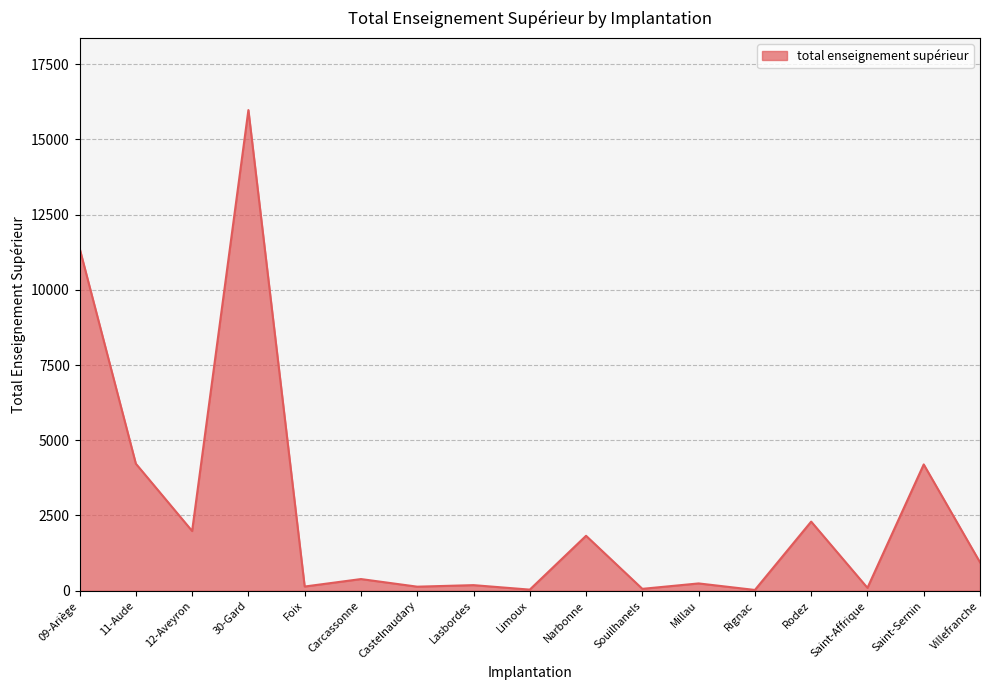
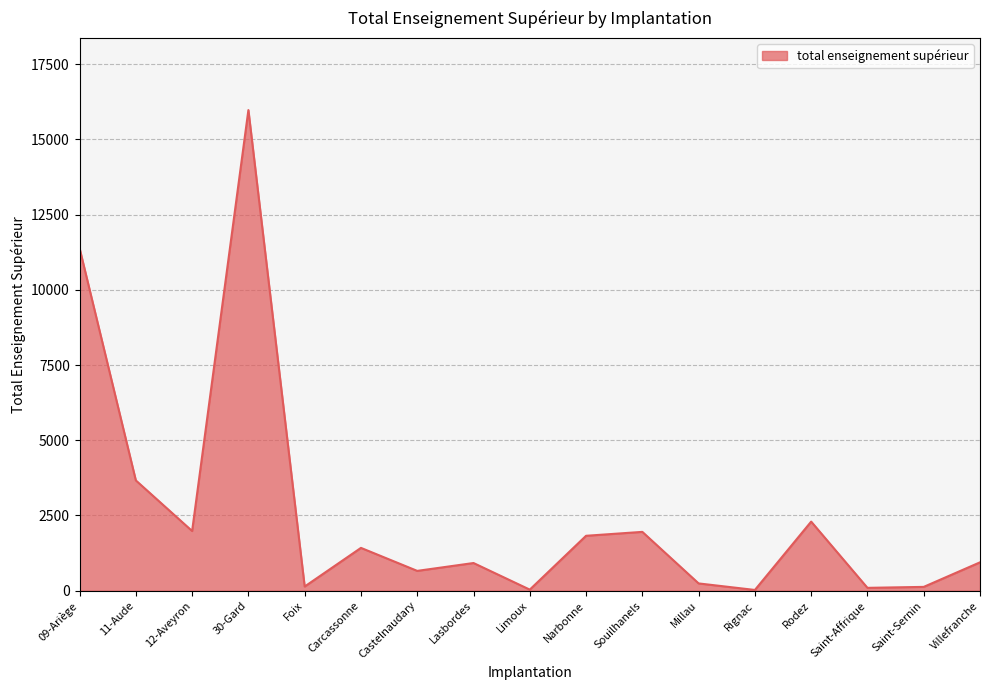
  {
    "09-Ariège": 11400,
-   "11-Aude": 4200,
+   "11-Aude": 3700,
    "12-Aveyron": 2000,
    "30-Gard": 16000,
    "Foix": 100,
-   "Carcassonne": 400,
-   "Castelnaudary": 100,
-   "Lasbordes": 200,
+   "Carcassonne": 1400,
+   "Castelnaudary": 700,
+   "Lasbordes": 900,
    "Limoux": 0,
    "Narbonne": 1800,
-   "Souilhanels": 100,
+   "Souilhanels": 2000,
    "Millau": 200,
    "Rignac": 0,
    "Rodez": 2300,
    "Saint-Affrique": 100,
-   "Saint-Sernin": 4200,
+   "Saint-Sernin": 100,
    "Villefranche": 900
  }
